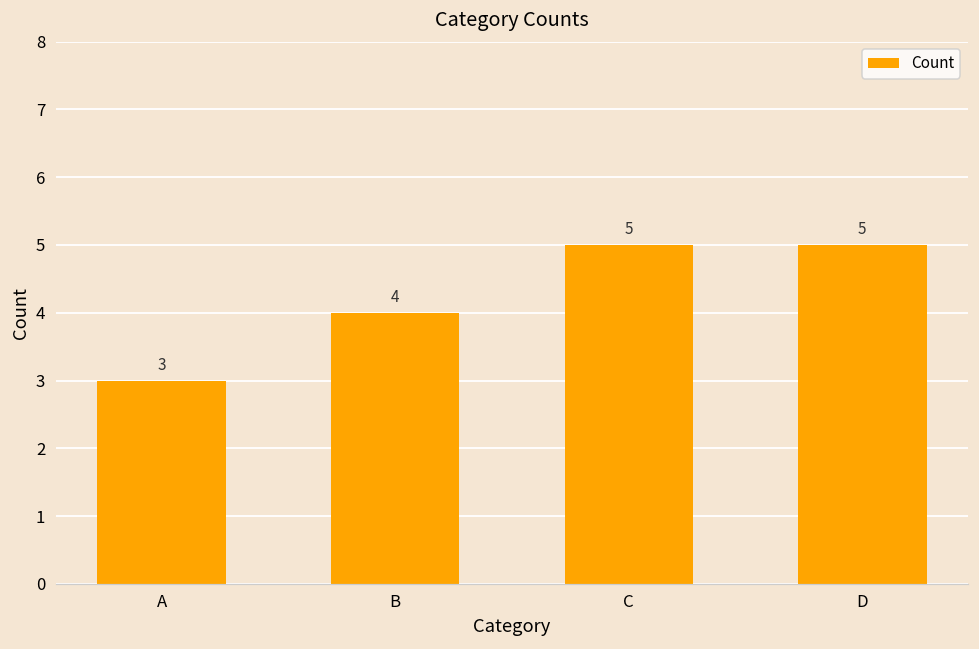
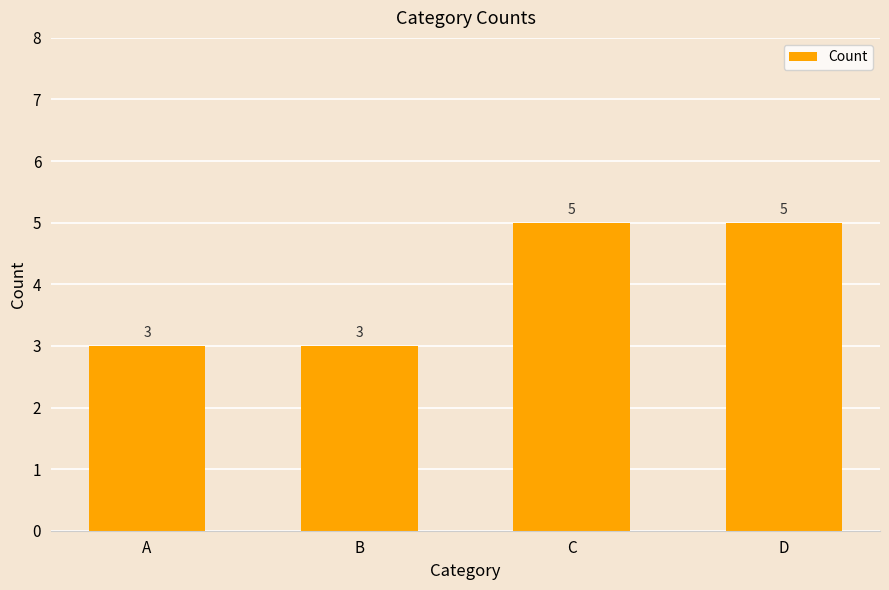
  {
    "A": 3,
-   "B": 4,
+   "B": 3,
    "C": 5,
    "D": 5
  }
